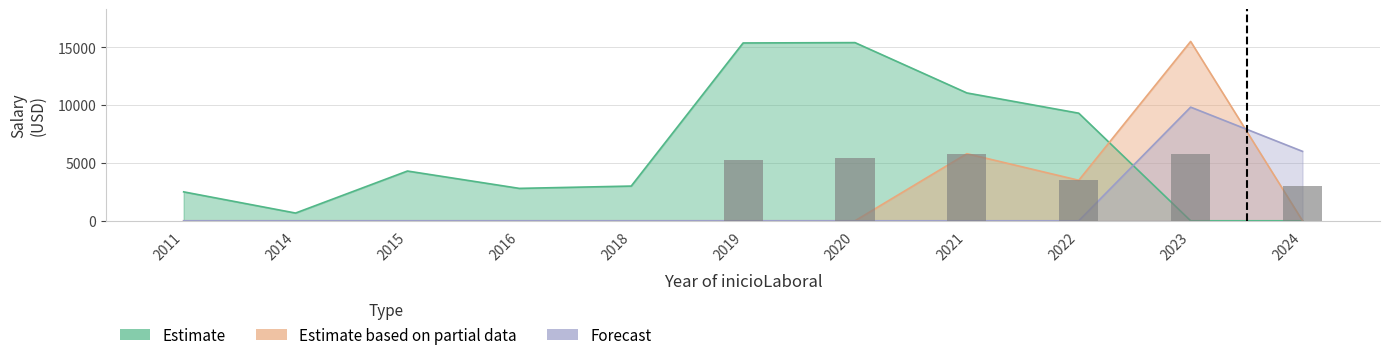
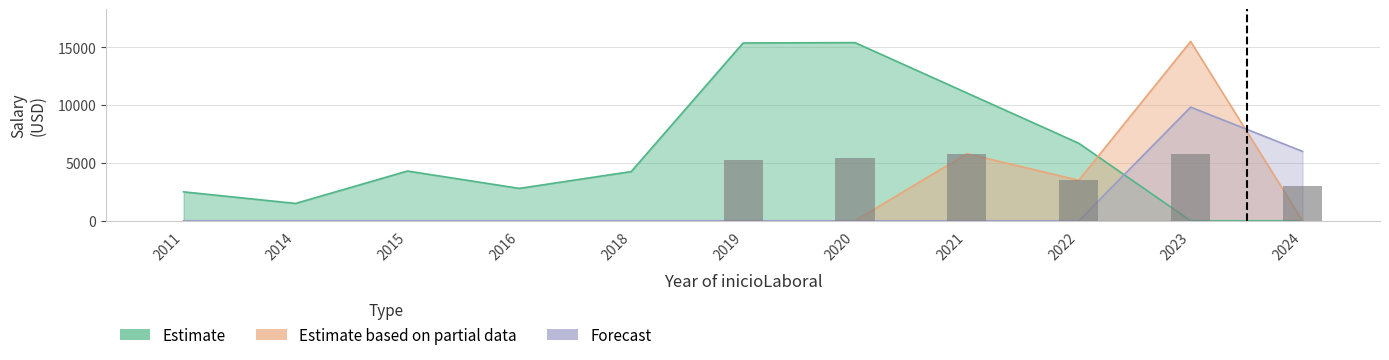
  {
    "Estimate": {
      "2011": 2500,
-     "2014": 700,
+     "2014": 1500,
      "2015": 4300,
      "2016": 2800,
-     "2018": 3000,
+     "2018": 4300,
      "2019": 15400,
      "2020": 15400,
      "2021": 11100,
-     "2022": 9300,
+     "2022": 6700,
      "2023": 0
    },
    "Estimate based on partial data": {
      "2021": 5800,
      "2022": 3500,
      "2023": 15500
    },
    "Forecast": {
      "2021": 0,
      "2022": 0,
      "2023": 9800,
      "2024": 6000
    }
  }
